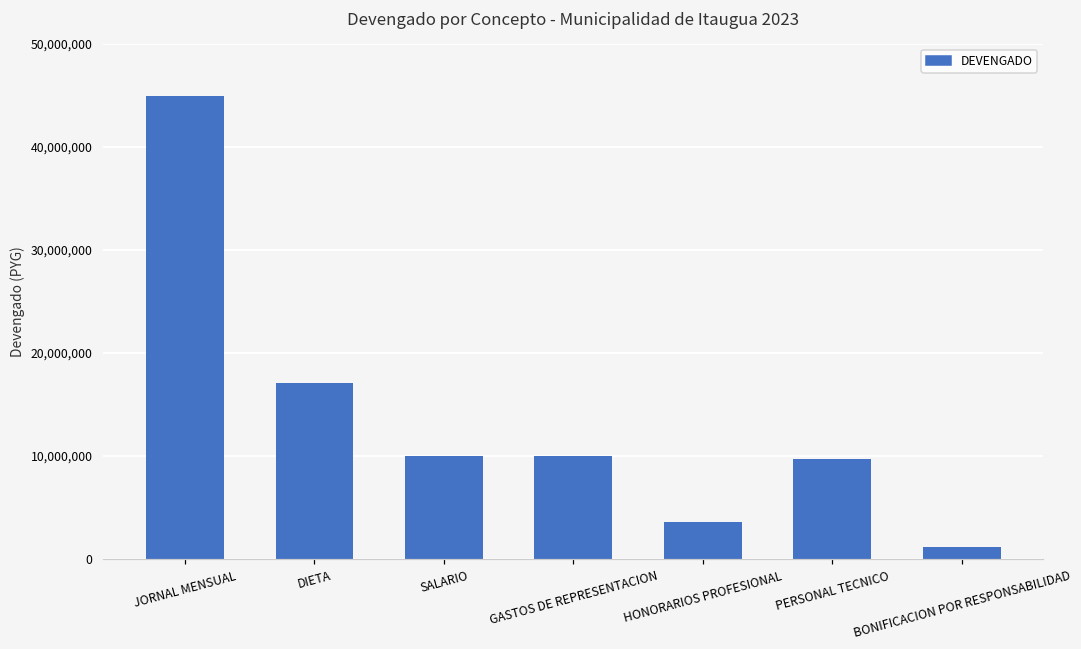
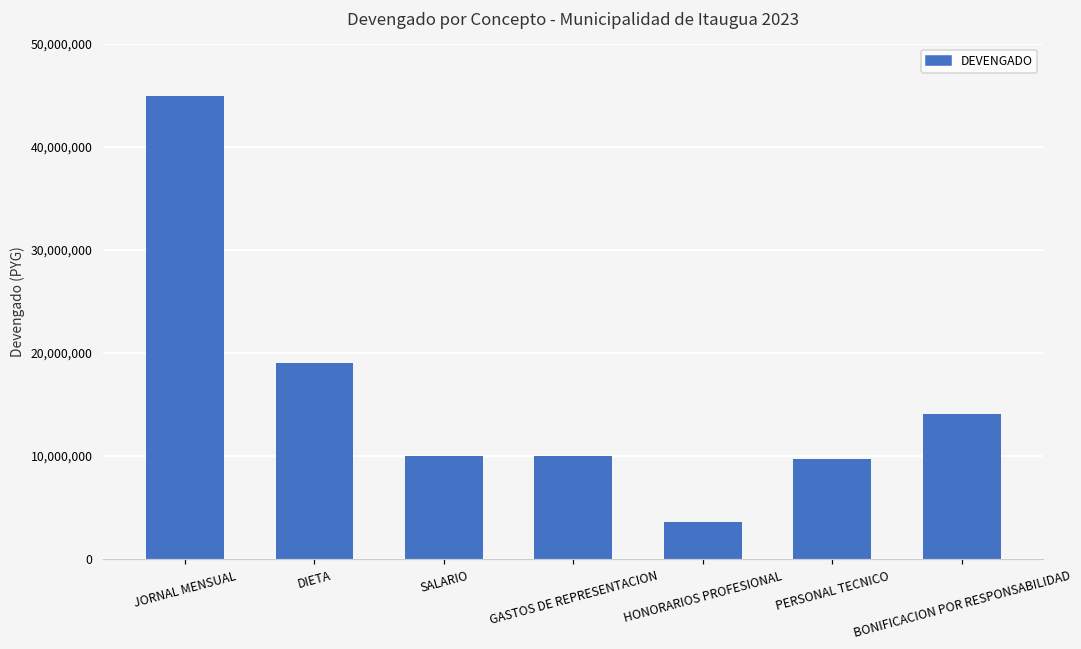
  {
    "JORNAL MENSUAL": "45,000,000",
-   "DIETA": "17,000,000",
+   "DIETA": "19,000,000",
    "SALARIO": "10,000,000",
    "GASTOS DE REPRESENTACION": "10,000,000",
    "HONORARIOS PROFESIONAL": "4,000,000",
    "PERSONAL TECNICO": "10,000,000",
-   "BONIFICACION POR RESPONSABILIDAD": "1,000,000"
+   "BONIFICACION POR RESPONSABILIDAD": "14,000,000"
  }
